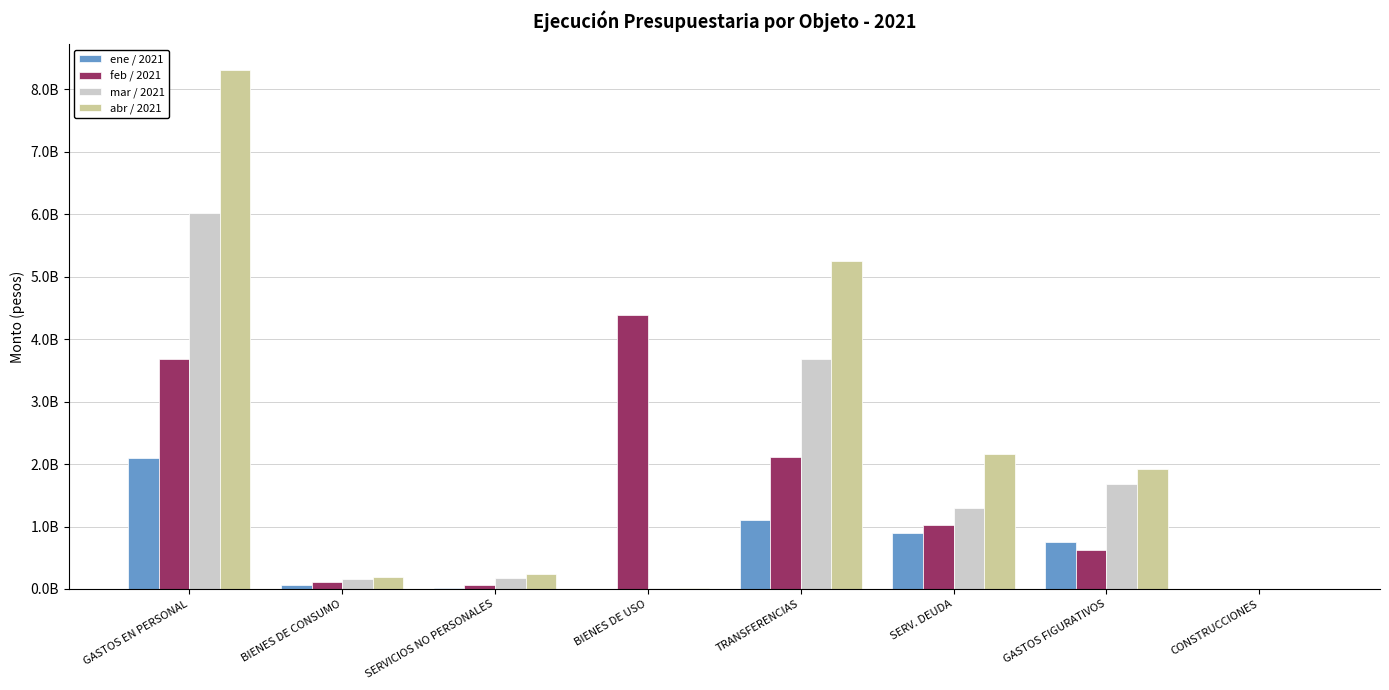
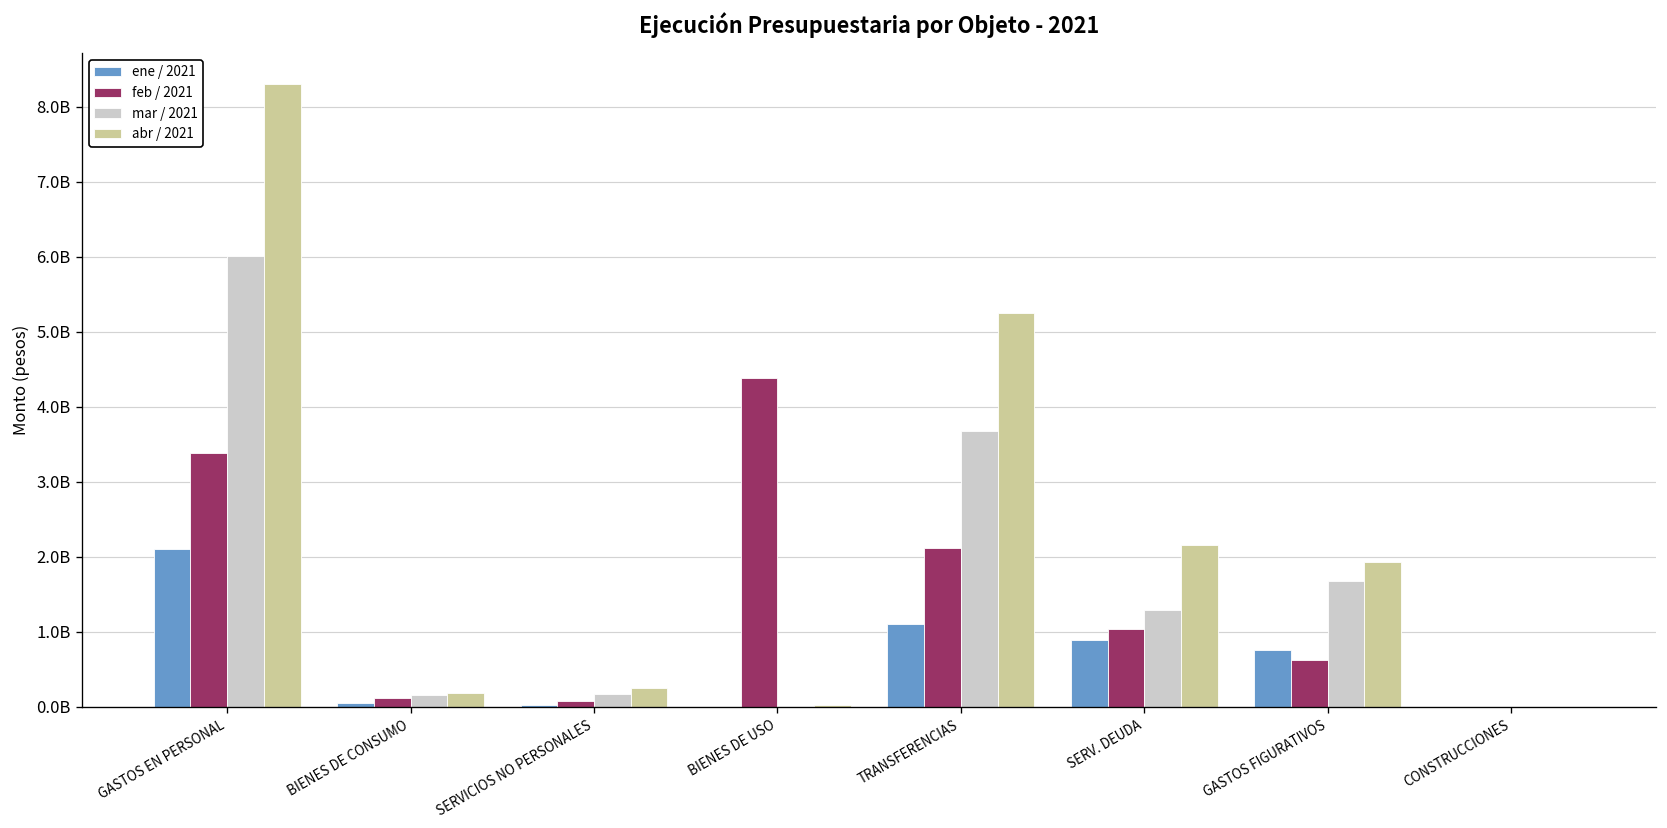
  {
    "ene / 2021": {
      "GASTOS EN PERSONAL": 2100000000,
      "BIENES DE CONSUMO": 100000000,
      "TRANSFERENCIAS": 1100000000,
      "SERV. DEUDA": 900000000,
      "GASTOS FIGURATIVOS": 800000000
    },
    "feb / 2021": {
-     "GASTOS EN PERSONAL": 3700000000,
+     "GASTOS EN PERSONAL": 3400000000,
      "BIENES DE CONSUMO": 100000000,
      "SERVICIOS NO PERSONALES": 100000000,
      "BIENES DE USO": 4400000000,
      "TRANSFERENCIAS": 2100000000,
      "SERV. DEUDA": 1000000000,
      "GASTOS FIGURATIVOS": 600000000
    }
  }
